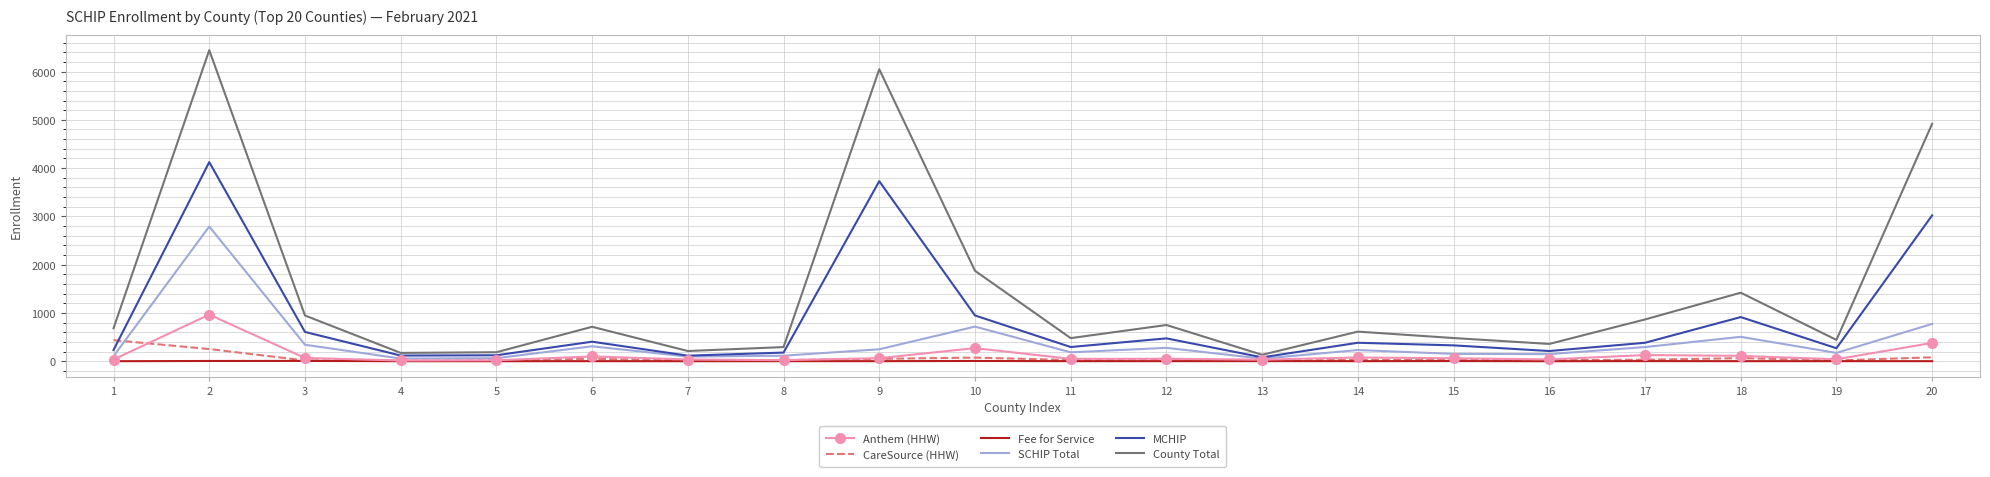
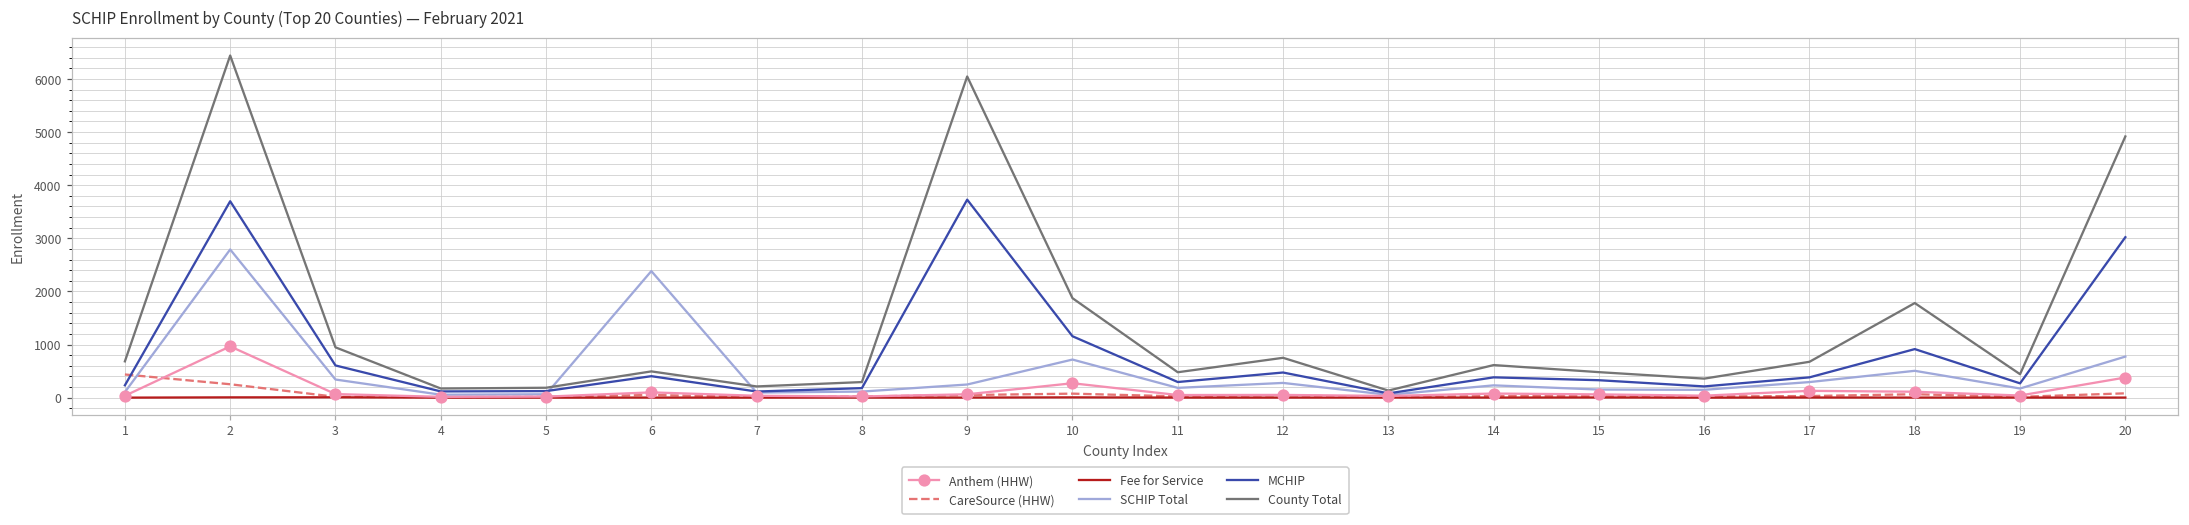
  {
    "Anthem (HHW)": {
      "2": 1000,
      "10": 300,
      "17": 100,
      "20": 400
    },
    "CareSource (HHW)": {
      "1": 400,
      "2": 300,
      "10": 100,
      "20": 100
    },
    "Fee for Service": {
      "2": 0,
      "10": 0,
      "18": 0,
      "20": 0
    },
    "SCHIP Total": {
      "1": 100,
      "2": 2800,
      "3": 300,
-     "6": 300,
+     "6": 2400,
      "8": 100,
      "9": 200,
      "10": 700,
      "11": 200,
      "12": 300,
      "14": 200,
      "15": 200,
      "16": 100,
      "17": 300,
      "18": 500,
      "19": 200,
      "20": 800
    },
    "MCHIP": {
      "1": 200,
-     "2": 4100,
+     "2": 3700,
      "3": 600,
      "4": 100,
      "5": 100,
      "6": 400,
      "8": 200,
      "9": 3700,
-     "10": 900,
+     "10": 1200,
      "11": 300,
      "12": 500,
      "14": 400,
      "15": 300,
      "16": 200,
      "17": 400,
      "18": 900,
      "19": 300,
      "20": 3000
    },
    "County Total": {
      "1": 700,
      "2": 6400,
      "3": 900,
      "4": 200,
      "5": 200,
-     "6": 700,
+     "6": 500,
      "7": 200,
      "8": 300,
      "9": 6000,
      "10": 1900,
      "11": 500,
      "12": 800,
      "14": 600,
      "15": 500,
      "16": 400,
-     "17": 900,
-     "18": 1400,
+     "17": 700,
+     "18": 1800,
      "19": 400,
      "20": 4900
    }
  }
